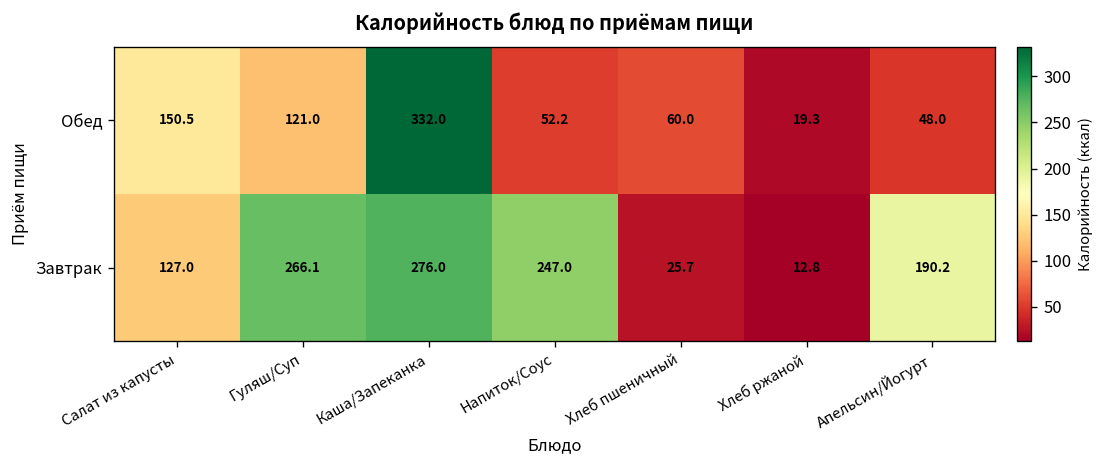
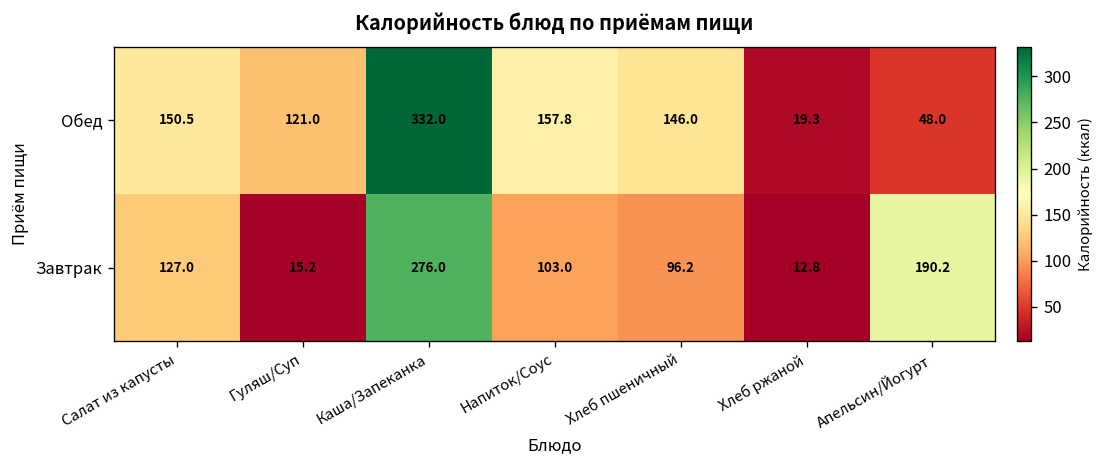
  {
    "Обед": {
      "Салат из капусты": 150.5,
      "Гуляш/Суп": 121.0,
      "Каша/Запеканка": 332.0,
-     "Напиток/Соус": 52.2,
-     "Хлеб пшеничный": 60.0,
+     "Напиток/Соус": 157.8,
+     "Хлеб пшеничный": 146.0,
      "Хлеб ржаной": 19.3,
      "Апельсин/Йогурт": 48.0
    },
    "Завтрак": {
      "Салат из капусты": 127.0,
-     "Гуляш/Суп": 266.1,
+     "Гуляш/Суп": 15.2,
      "Каша/Запеканка": 276.0,
-     "Напиток/Соус": 247.0,
-     "Хлеб пшеничный": 25.7,
+     "Напиток/Соус": 103.0,
+     "Хлеб пшеничный": 96.2,
      "Хлеб ржаной": 12.8,
      "Апельсин/Йогурт": 190.2
    }
  }
